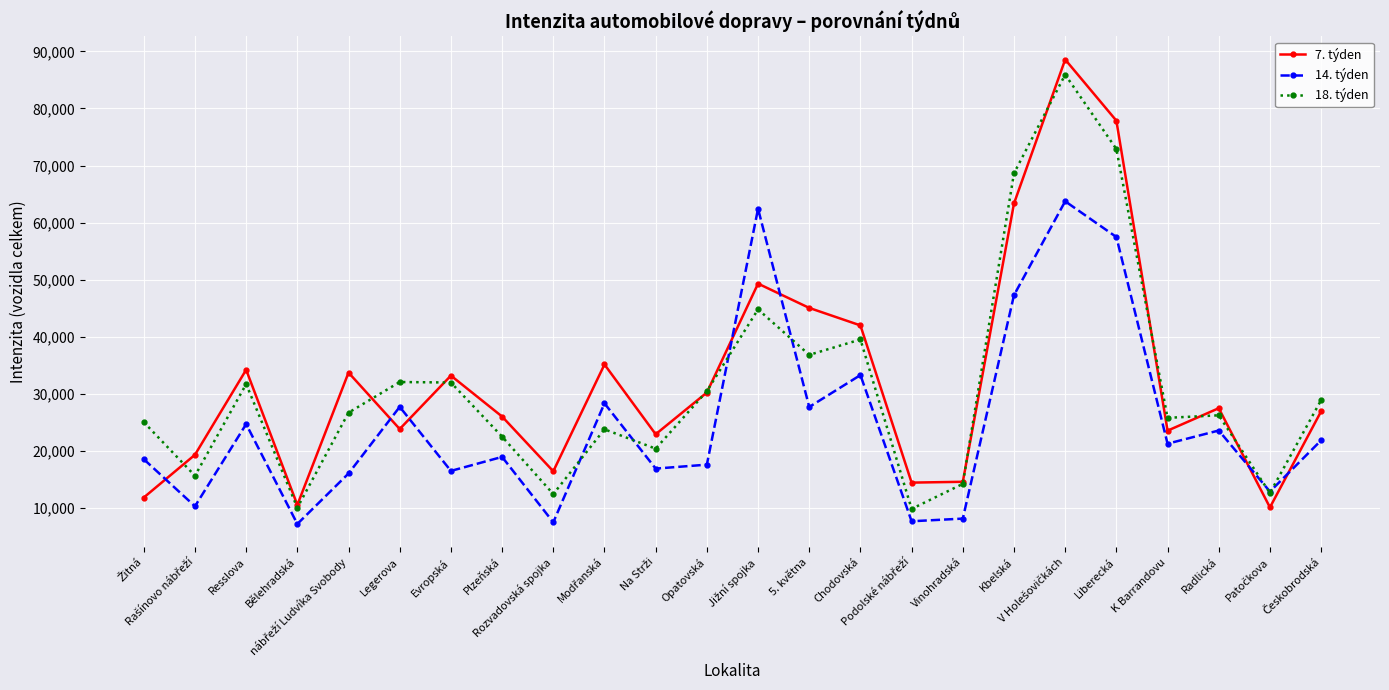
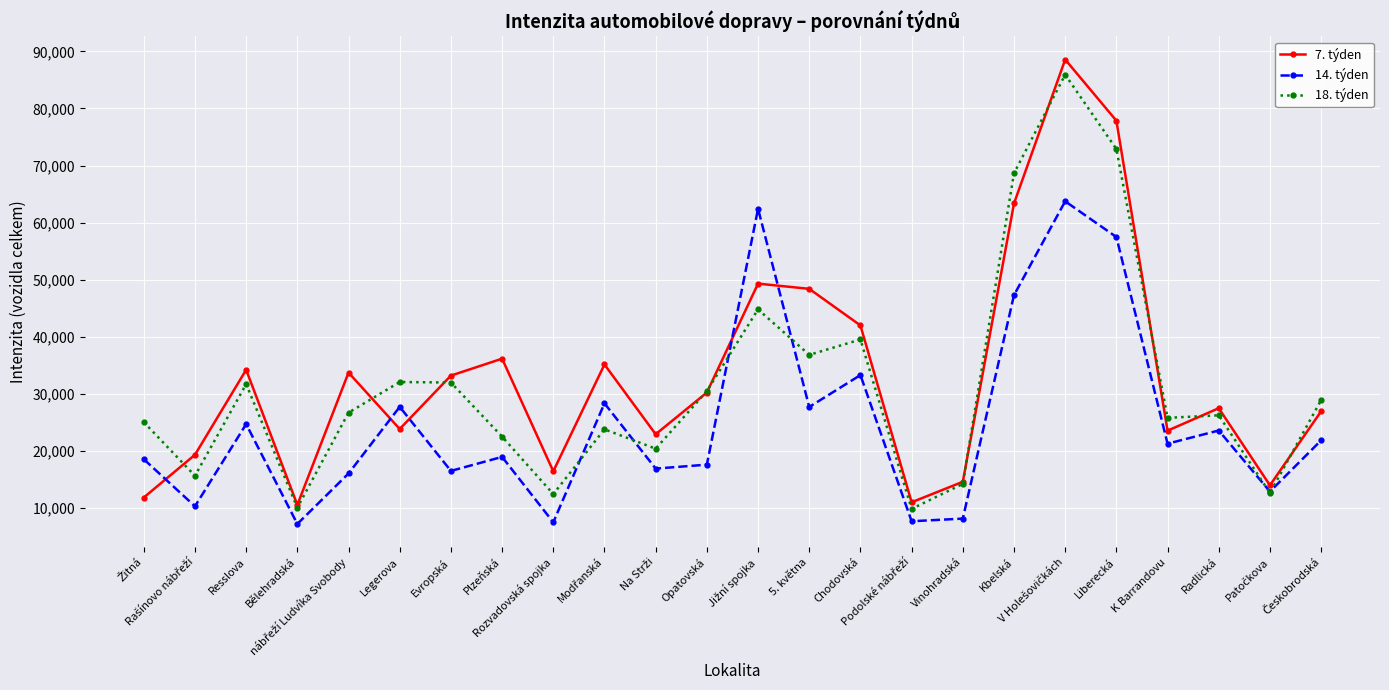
  {
    "7. týden": {
      "Žitná": "12,000",
      "Rašínovo nábřeží": "19,000",
      "Resslova": "34,000",
      "Bělehradská": "11,000",
      "nábřeží Ludvíka Svobody": "34,000",
      "Legerova": "24,000",
      "Evropská": "33,000",
-     "Plzeňská": "26,000",
+     "Plzeňská": "36,000",
      "Rozvadovská spojka": "16,000",
      "Modřanská": "35,000",
      "Na Strži": "23,000",
      "Jižní spojka": "49,000",
-     "5. května": "45,000",
+     "5. května": "48,000",
      "Chodovská": "42,000",
-     "Podolské nábřeží": "14,000",
+     "Podolské nábřeží": "11,000",
      "Kbelská": "63,000",
      "V Holešovičkách": "89,000",
      "Liberecká": "78,000",
      "K Barrandovu": "24,000",
      "Radlická": "27,000",
-     "Patočkova": "10,000",
+     "Patočkova": "14,000",
      "Českobrodská": "27,000"
    },
    "14. týden": {
      "Žitná": "19,000",
      "Rašínovo nábřeží": "10,000",
      "Resslova": "25,000",
      "Bělehradská": "7,000",
      "nábřeží Ludvíka Svobody": "16,000",
      "Legerova": "28,000",
      "Evropská": "17,000",
      "Plzeňská": "19,000",
      "Rozvadovská spojka": "8,000",
      "Modřanská": "28,000",
      "Na Strži": "17,000",
      "Opatovská": "18,000",
      "Jižní spojka": "62,000",
      "5. května": "28,000",
      "Chodovská": "33,000",
      "Podolské nábřeží": "8,000",
      "Vinohradská": "8,000",
      "Kbelská": "47,000",
      "V Holešovičkách": "64,000",
      "Liberecká": "57,000",
      "K Barrandovu": "21,000",
      "Radlická": "24,000",
      "Českobrodská": "22,000"
    },
    "18. týden": {
      "Žitná": "25,000",
      "Rašínovo nábřeží": "16,000",
      "Resslova": "32,000",
      "Bělehradská": "10,000",
      "nábřeží Ludvíka Svobody": "27,000",
      "Legerova": "32,000",
      "Evropská": "32,000",
      "Plzeňská": "23,000",
      "Rozvadovská spojka": "12,000",
      "Modřanská": "24,000",
      "Na Strži": "20,000",
      "Jižní spojka": "45,000",
      "5. května": "37,000",
      "Chodovská": "40,000",
      "Podolské nábřeží": "10,000",
      "Kbelská": "69,000",
      "V Holešovičkách": "86,000",
      "Liberecká": "73,000",
      "K Barrandovu": "26,000",
      "Radlická": "26,000",
      "Českobrodská": "29,000"
    }
  }
